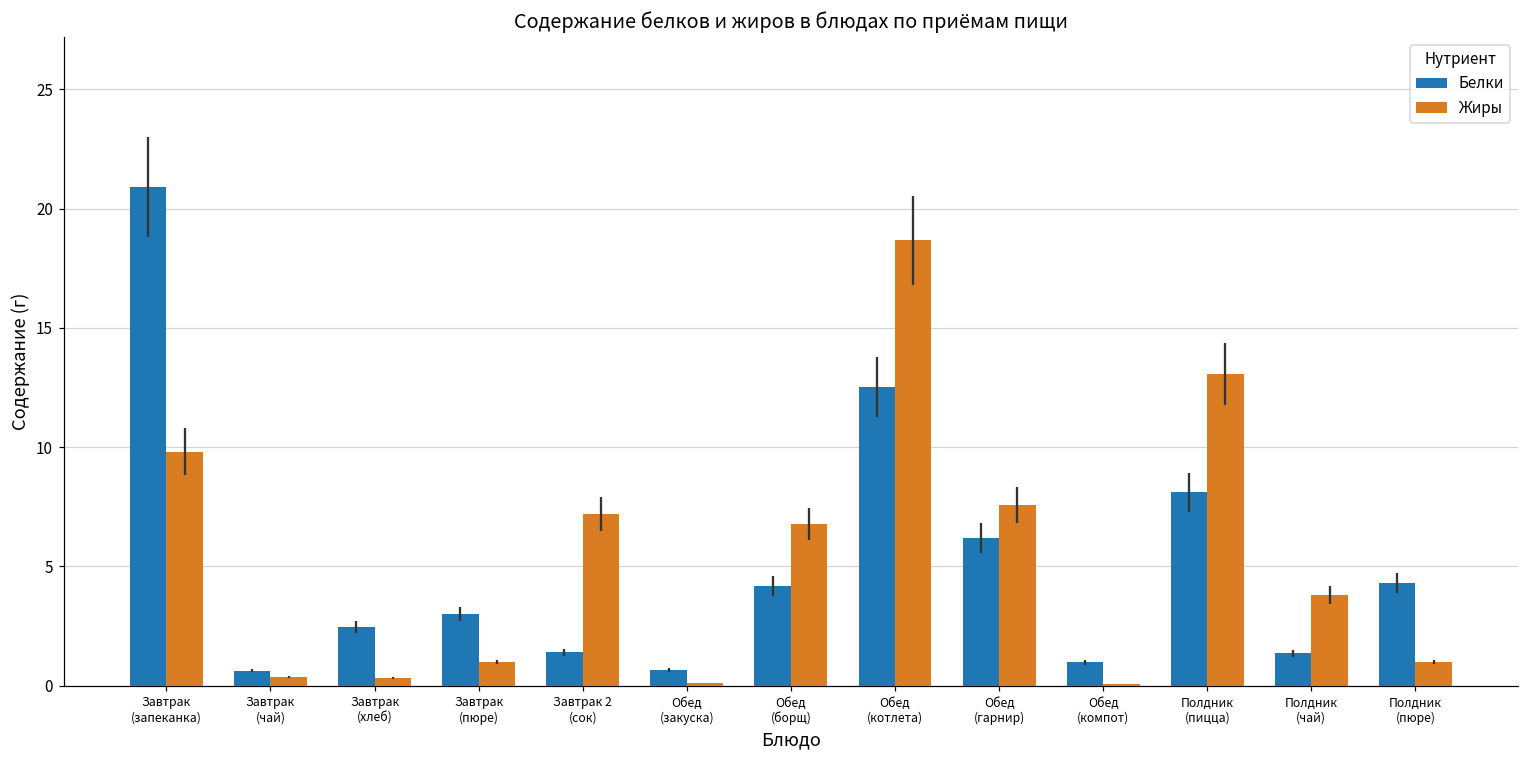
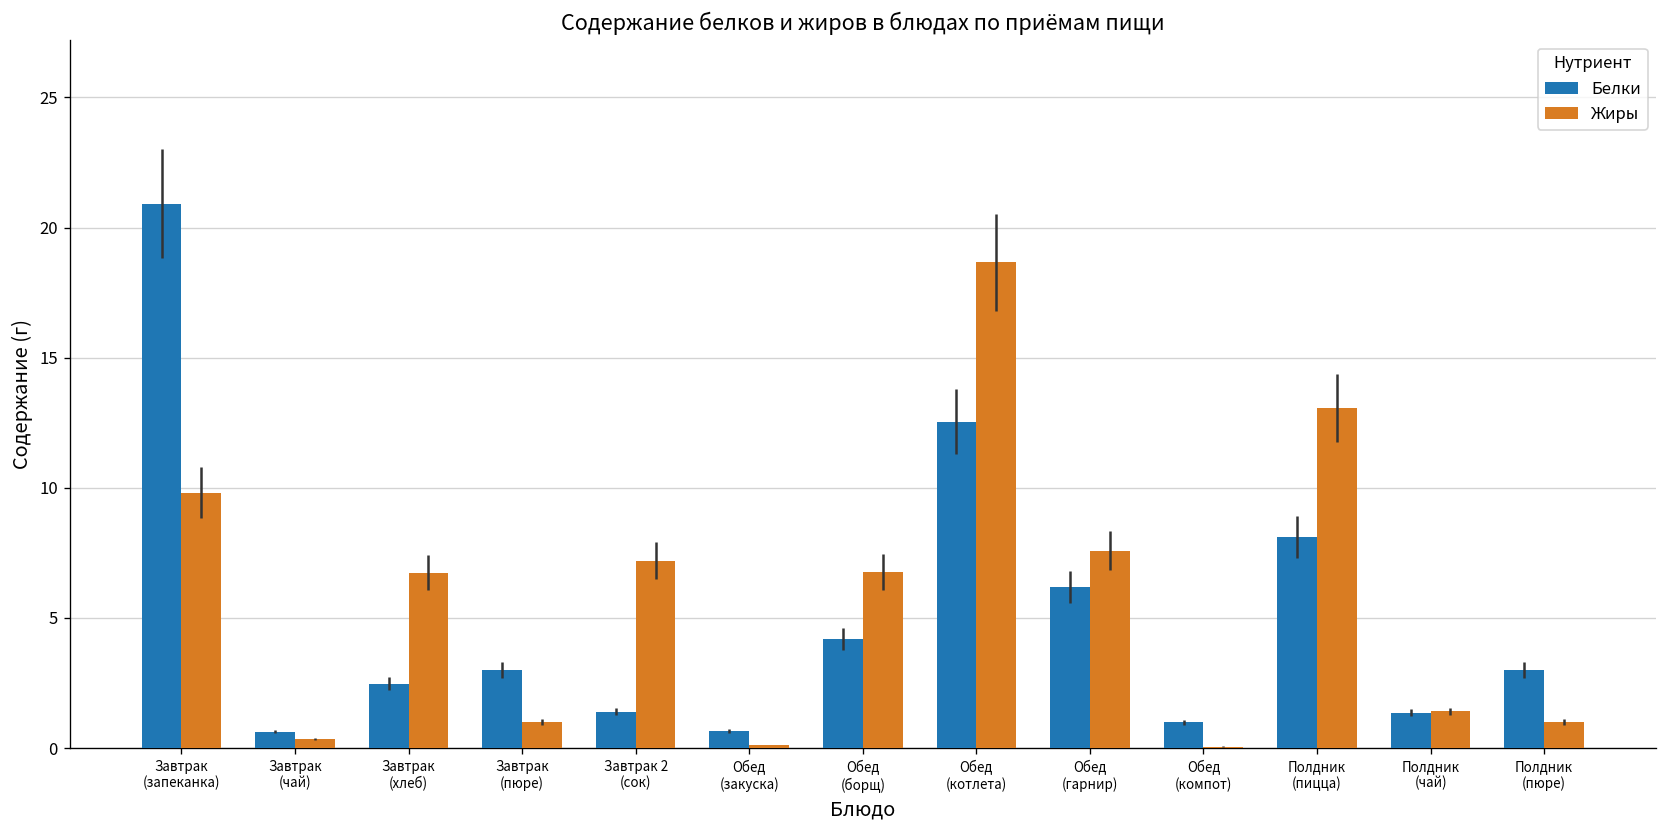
  {
    "Белки": {
      "Завтрак (запеканка)": 20.9,
      "Завтрак (чай)": 0.6,
      "Завтрак (хлеб)": 2.5,
      "Завтрак (пюре)": 3.0,
      "Завтрак 2 (сок)": 1.4,
      "Обед (закуска)": 0.7,
      "Обед (борщ)": 4.2,
      "Обед (котлета)": 12.5,
      "Обед (гарнир)": 6.2,
      "Обед (компот)": 1.0,
      "Полдник (пицца)": 8.1,
      "Полдник (чай)": 1.4,
-     "Полдник (пюре)": 4.3
+     "Полдник (пюре)": 3.0
    },
    "Жиры": {
      "Завтрак (запеканка)": 9.8,
      "Завтрак (чай)": 0.4,
-     "Завтрак (хлеб)": 0.3,
+     "Завтрак (хлеб)": 6.7,
      "Завтрак (пюре)": 1.0,
      "Завтрак 2 (сок)": 7.2,
      "Обед (закуска)": 0.1,
      "Обед (борщ)": 6.8,
      "Обед (котлета)": 18.7,
      "Обед (гарнир)": 7.6,
      "Полдник (пицца)": 13.1,
-     "Полдник (чай)": 3.8,
+     "Полдник (чай)": 1.4,
      "Полдник (пюре)": 1.0
    }
  }
